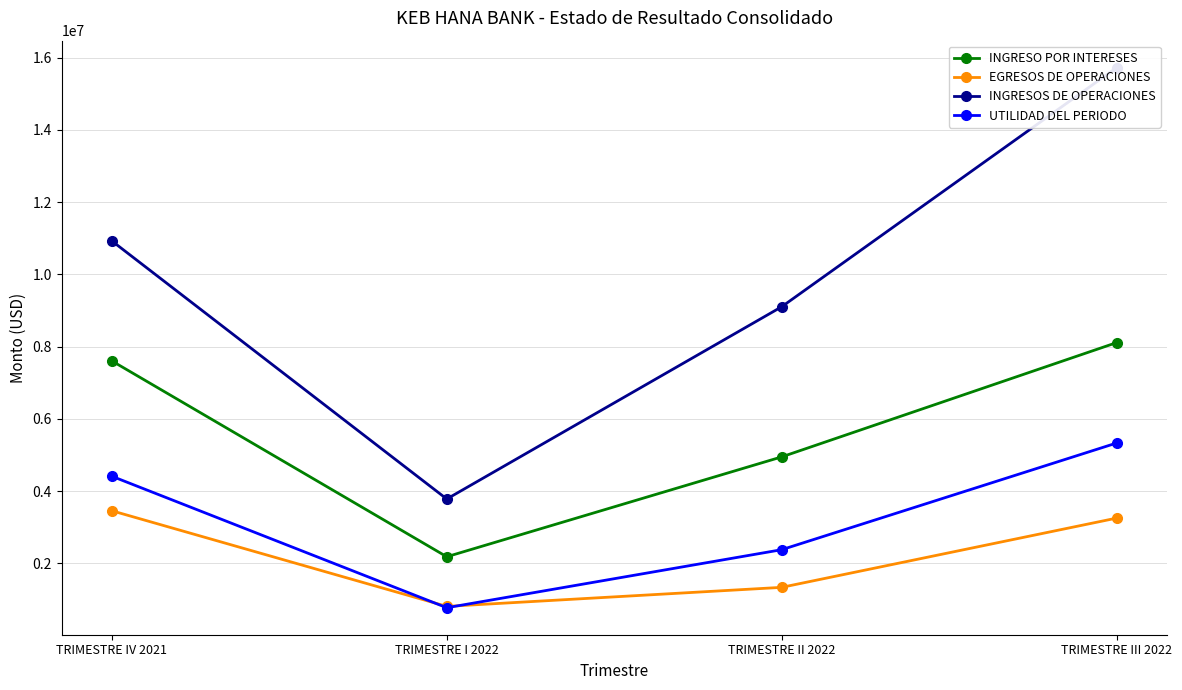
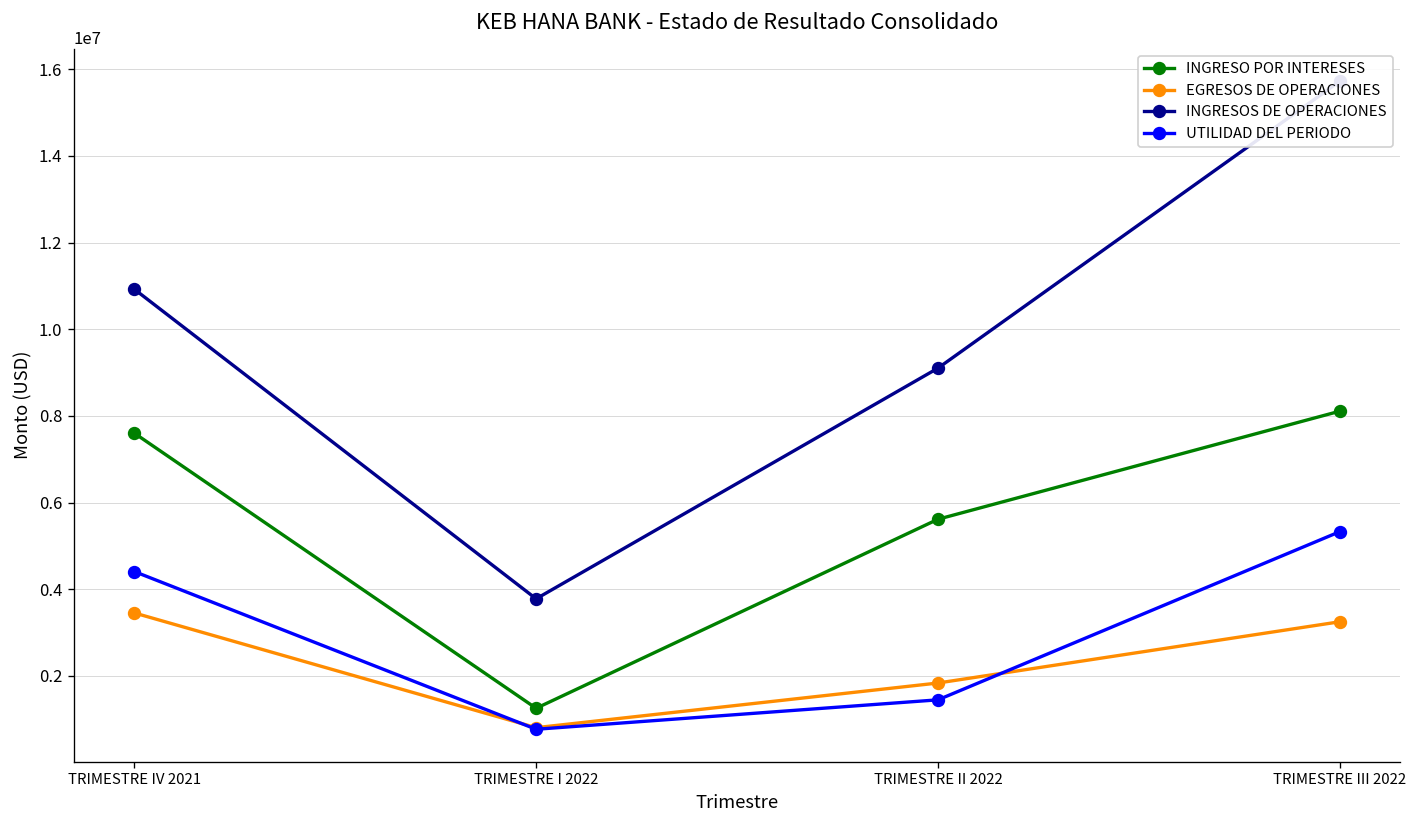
  {
    "INGRESO POR INTERESES": {
      "TRIMESTRE IV 2021": 7600000,
-     "TRIMESTRE I 2022": 2200000,
-     "TRIMESTRE II 2022": 4900000,
+     "TRIMESTRE I 2022": 1300000,
+     "TRIMESTRE II 2022": 5600000,
      "TRIMESTRE III 2022": 8100000
    },
    "EGRESOS DE OPERACIONES": {
      "TRIMESTRE IV 2021": 3500000,
-     "TRIMESTRE II 2022": 1300000,
+     "TRIMESTRE II 2022": 1800000,
      "TRIMESTRE III 2022": 3300000
    },
    "INGRESOS DE OPERACIONES": {
      "TRIMESTRE IV 2021": 10900000,
      "TRIMESTRE I 2022": 3800000,
      "TRIMESTRE II 2022": 9100000
    },
    "UTILIDAD DEL PERIODO": {
      "TRIMESTRE IV 2021": 4400000,
-     "TRIMESTRE II 2022": 2400000,
+     "TRIMESTRE II 2022": 1400000,
      "TRIMESTRE III 2022": 5300000
    }
  }
